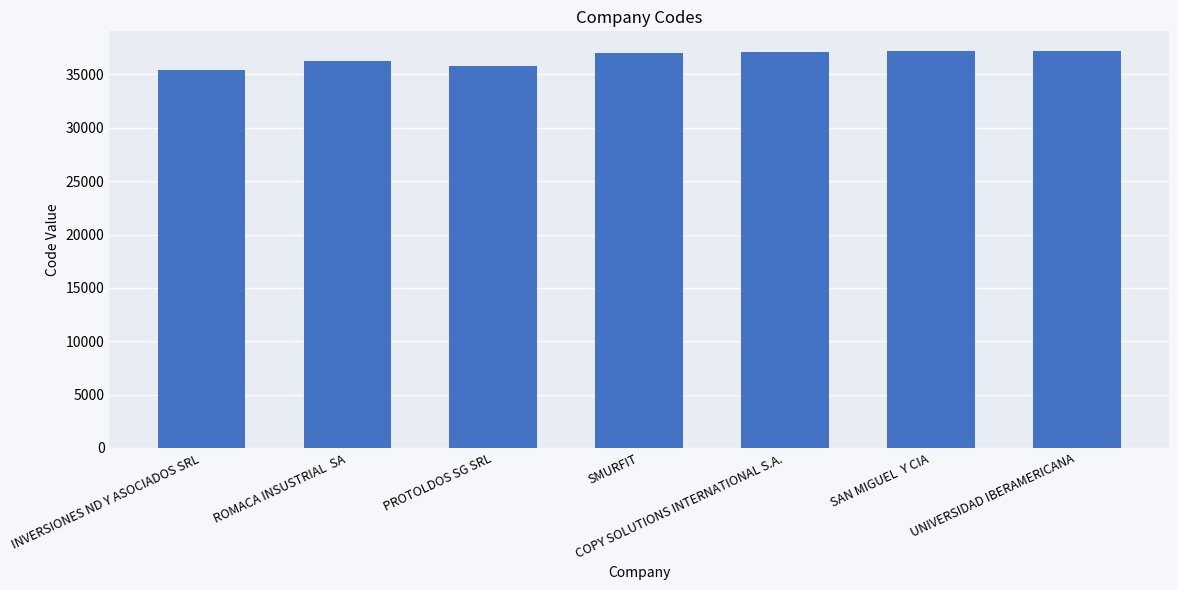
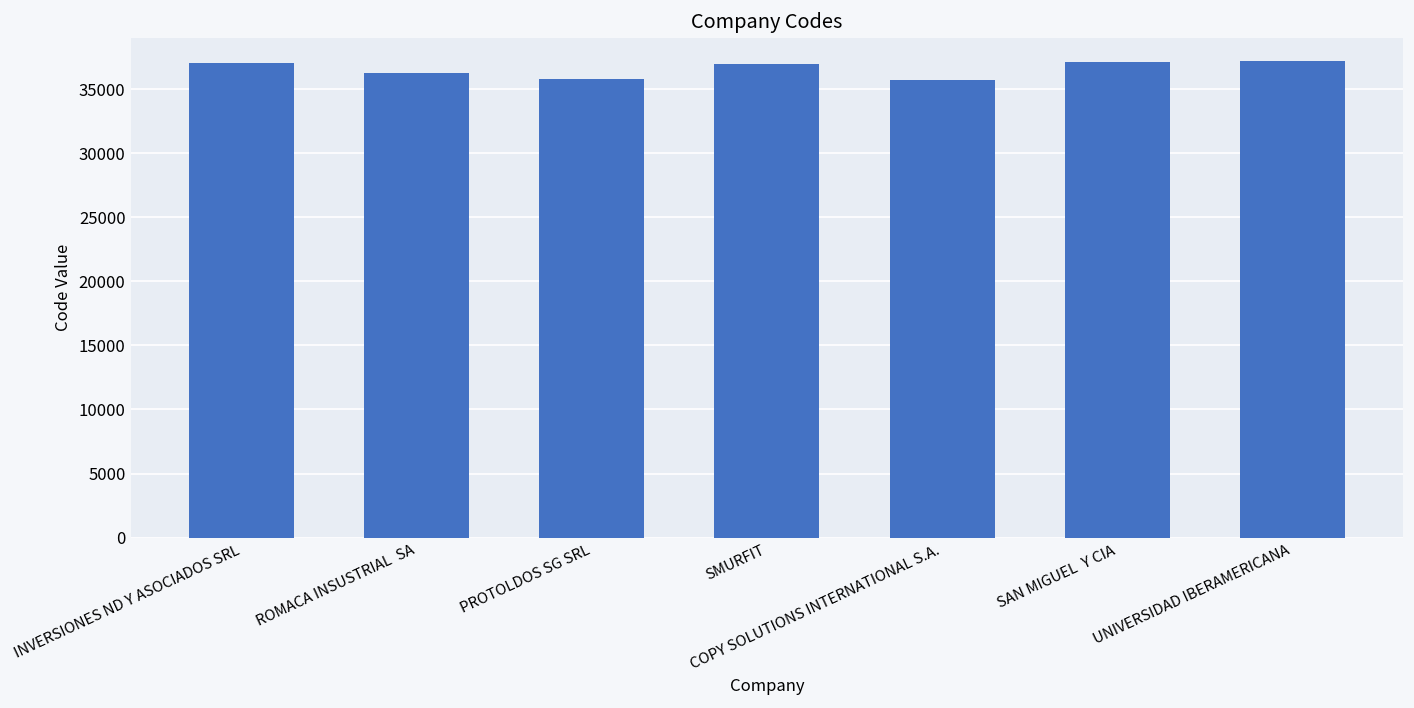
  {
-   "INVERSIONES ND Y ASOCIADOS SRL": 35400,
+   "INVERSIONES ND Y ASOCIADOS SRL": 37000,
    "ROMACA INSUSTRIAL SA": 36200,
    "PROTOLDOS SG SRL": 35800,
    "SMURFIT": 37000,
-   "COPY SOLUTIONS INTERNATIONAL S.A.": 37100,
+   "COPY SOLUTIONS INTERNATIONAL S.A.": 35700,
    "SAN MIGUEL Y CIA": 37100,
    "UNIVERSIDAD IBERAMERICANA": 37200
  }
